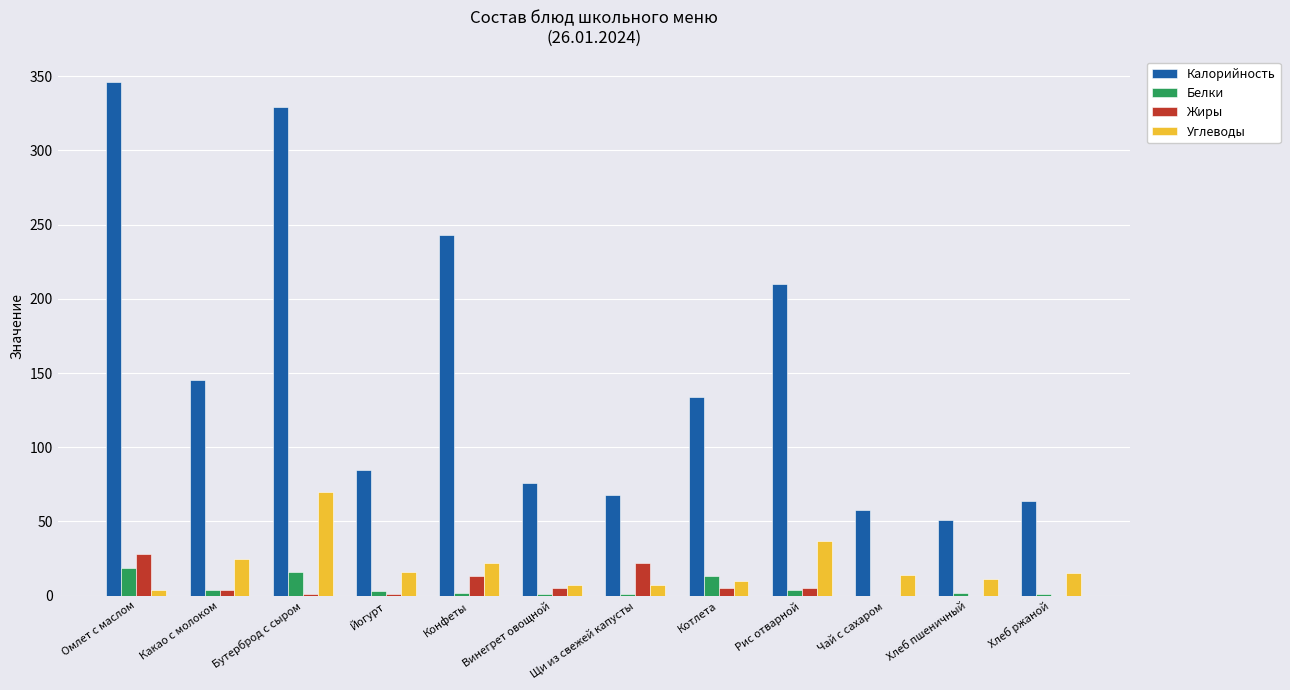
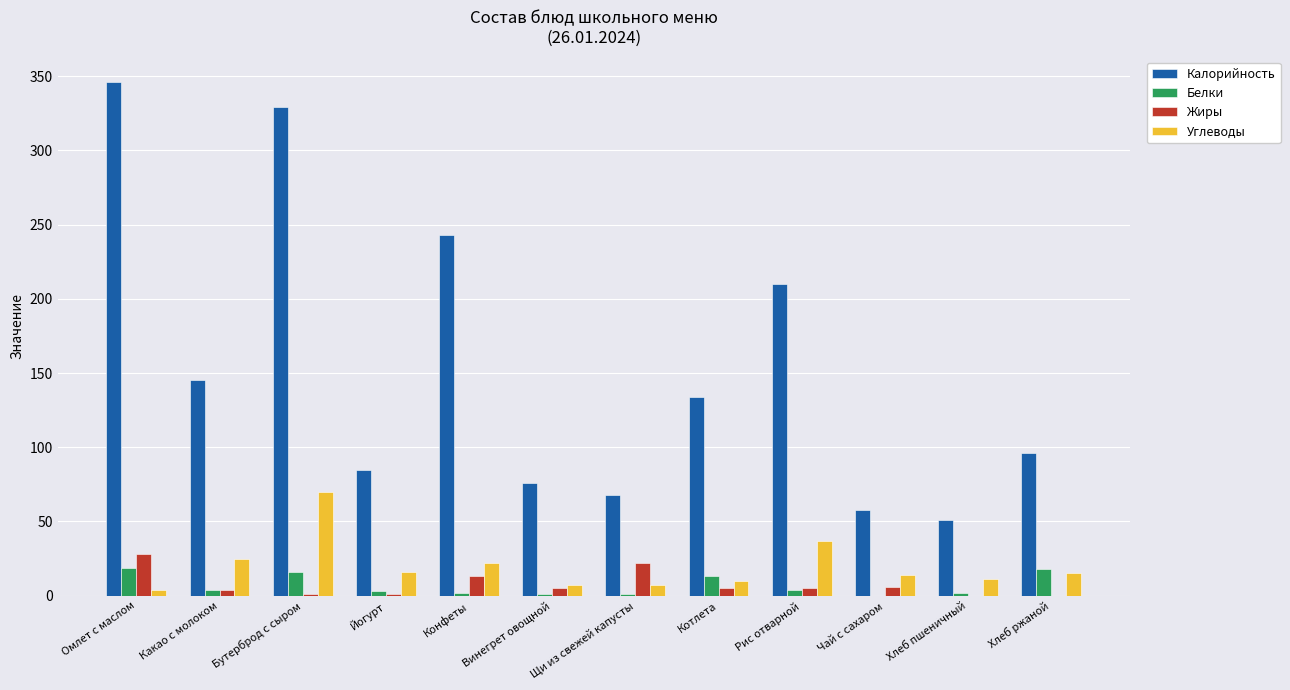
  {
    "Калорийность": {
      "Омлет с маслом": 346,
      "Какао с молоком": 145,
      "Бутерброд с сыром": 329,
      "Йогурт": 85,
      "Конфеты": 243,
      "Винегрет овощной": 76,
      "Щи из свежей капусты": 68,
      "Котлета": 134,
      "Рис отварной": 210,
      "Чай с сахаром": 58,
      "Хлеб пшеничный": 51,
-     "Хлеб ржаной": 64
+     "Хлеб ржаной": 96
    },
    "Белки": {
      "Омлет с маслом": 19,
      "Какао с молоком": 4,
      "Бутерброд с сыром": 16,
      "Йогурт": 3,
      "Конфеты": 2,
      "Котлета": 13,
      "Рис отварной": 4,
      "Чай с сахаром": 0,
      "Хлеб пшеничный": 2,
-     "Хлеб ржаной": 1
+     "Хлеб ржаной": 18
    },
    "Жиры": {
      "Омлет с маслом": 28,
      "Какао с молоком": 4,
      "Конфеты": 13,
      "Винегрет овощной": 5,
      "Щи из свежей капусты": 22,
      "Котлета": 5,
      "Рис отварной": 5,
-     "Чай с сахаром": 0,
+     "Чай с сахаром": 6,
      "Хлеб пшеничный": 0,
      "Хлеб ржаной": 0
    },
    "Углеводы": {
      "Омлет с маслом": 4,
      "Какао с молоком": 25,
      "Бутерброд с сыром": 70,
      "Йогурт": 16,
      "Конфеты": 22,
      "Винегрет овощной": 7,
      "Щи из свежей капусты": 7,
      "Котлета": 10,
      "Рис отварной": 37,
      "Чай с сахаром": 14,
      "Хлеб пшеничный": 11,
      "Хлеб ржаной": 15
    }
  }
